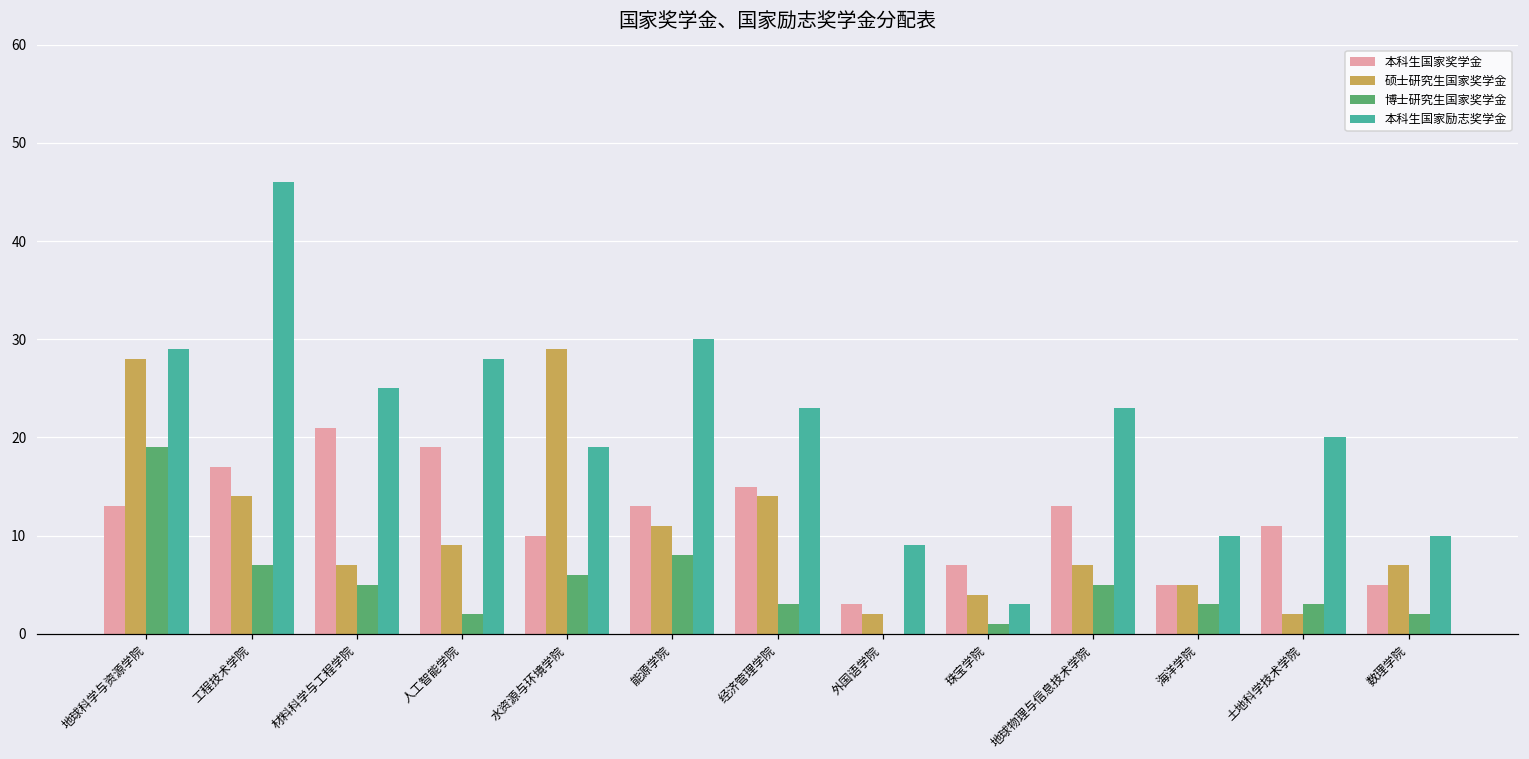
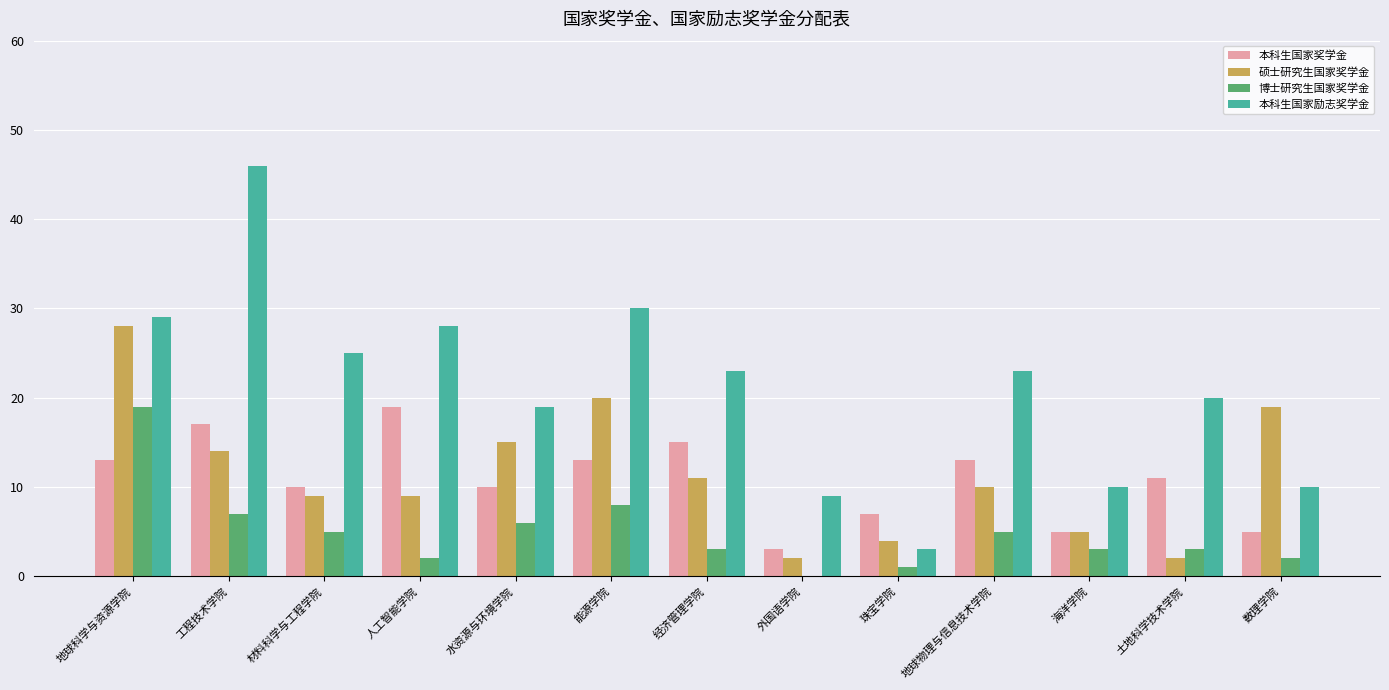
  {
    "本科生国家奖学金": {
      "地球科学与资源学院": 13,
      "工程技术学院": 17,
-     "材料科学与工程学院": 21,
+     "材料科学与工程学院": 10,
      "人工智能学院": 19,
      "水资源与环境学院": 10,
      "能源学院": 13,
      "经济管理学院": 15,
      "外国语学院": 3,
      "珠宝学院": 7,
      "地球物理与信息技术学院": 13,
      "海洋学院": 5,
      "土地科学技术学院": 11,
      "数理学院": 5
    },
    "硕士研究生国家奖学金": {
      "地球科学与资源学院": 28,
      "工程技术学院": 14,
-     "材料科学与工程学院": 7,
+     "材料科学与工程学院": 9,
      "人工智能学院": 9,
-     "水资源与环境学院": 29,
-     "能源学院": 11,
-     "经济管理学院": 14,
+     "水资源与环境学院": 15,
+     "能源学院": 20,
+     "经济管理学院": 11,
      "外国语学院": 2,
      "珠宝学院": 4,
-     "地球物理与信息技术学院": 7,
+     "地球物理与信息技术学院": 10,
      "海洋学院": 5,
      "土地科学技术学院": 2,
-     "数理学院": 7
+     "数理学院": 19
    }
  }
